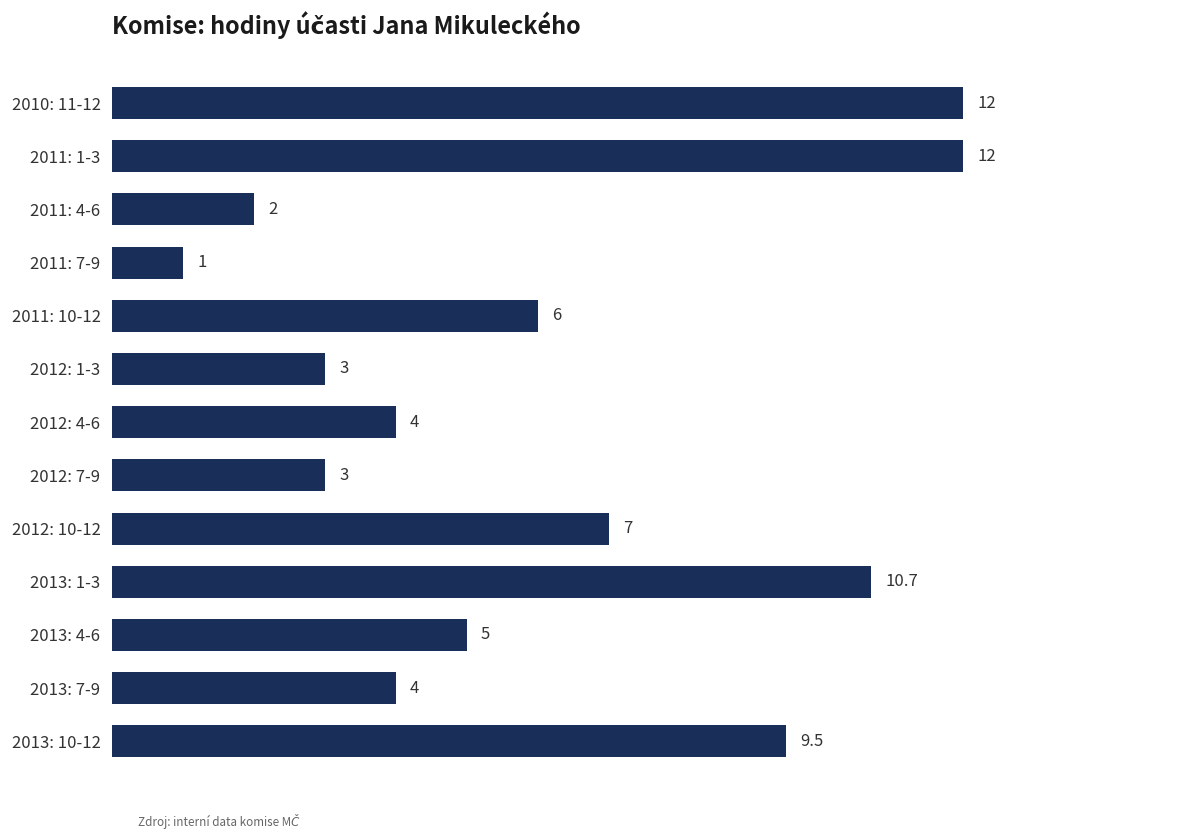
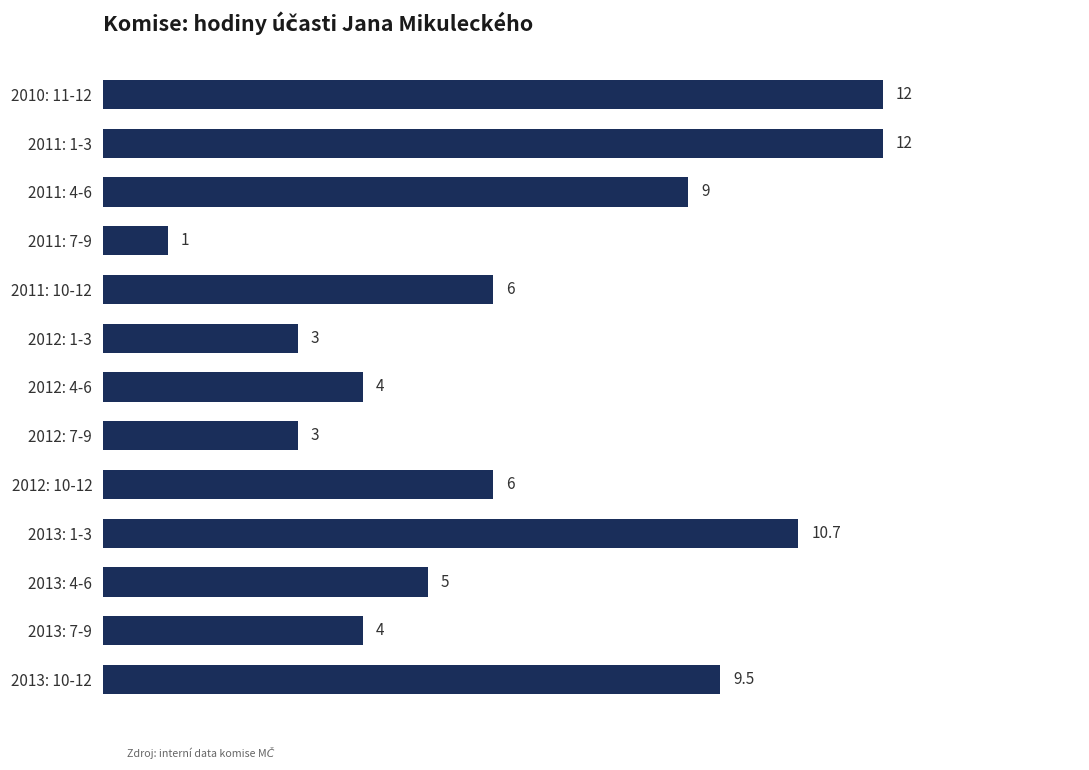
  {
    "2010: 11-12": 12,
    "2011: 1-3": 12,
-   "2011: 4-6": 2,
+   "2011: 4-6": 9,
    "2011: 7-9": 1,
    "2011: 10-12": 6,
    "2012: 1-3": 3,
    "2012: 4-6": 4,
    "2012: 7-9": 3,
-   "2012: 10-12": 7,
+   "2012: 10-12": 6,
    "2013: 1-3": 10.7,
    "2013: 4-6": 5,
    "2013: 7-9": 4,
    "2013: 10-12": 9.5
  }
